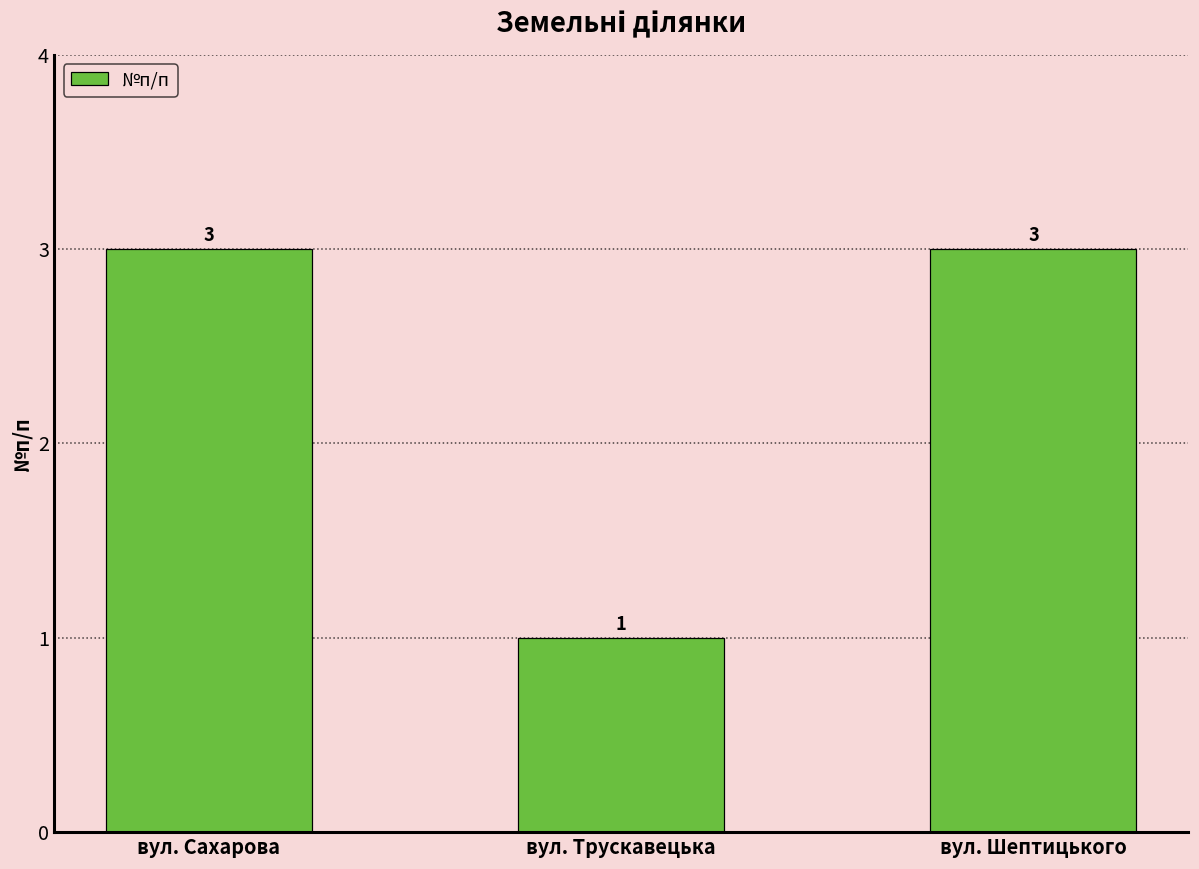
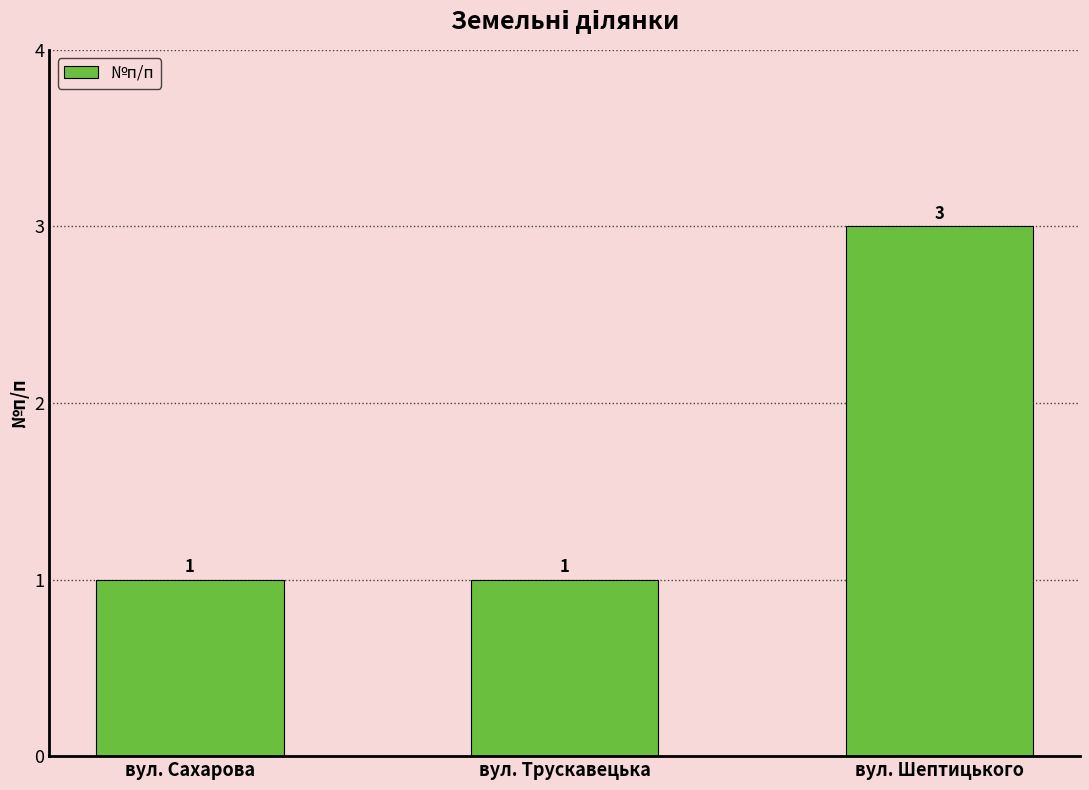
  {
-   "вул. Сахарова": 3,
+   "вул. Сахарова": 1,
    "вул. Трускавецька": 1,
    "вул. Шептицького": 3
  }
